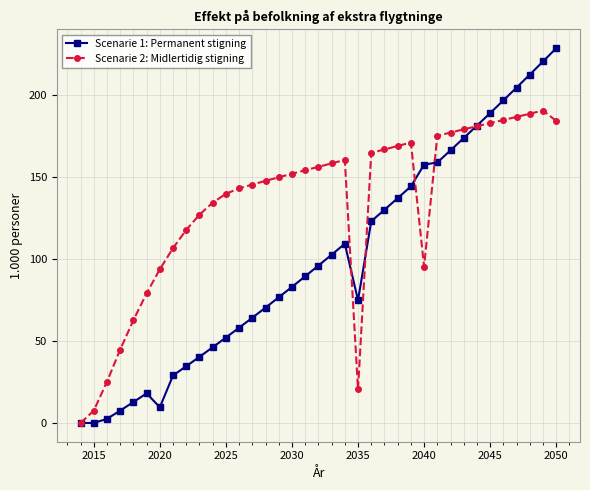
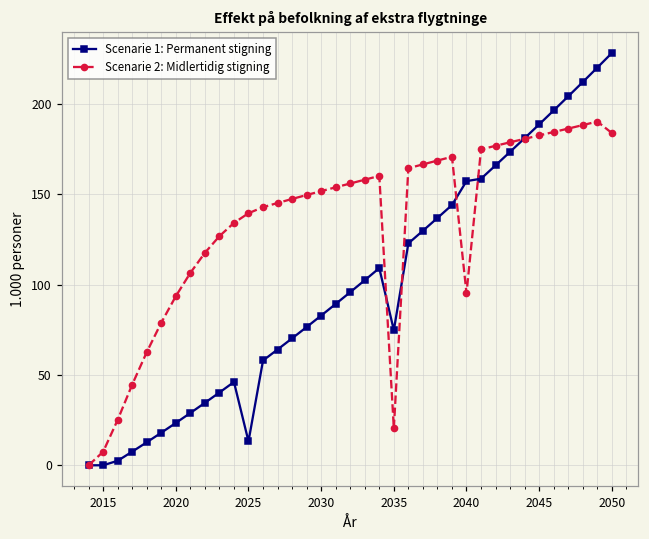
  {
    "Scenarie 1: Permanent stigning": {
      "2015": 0,
-     "2020": 10,
-     "2025": 52,
+     "2020": 23,
+     "2025": 13,
      "2030": 83,
      "2035": 75,
      "2040": 157,
      "2045": 189,
      "2050": 228
    },
    "Scenarie 2: Midlertidig stigning": {
      "2015": 7,
      "2020": 94,
      "2025": 140,
      "2030": 152,
      "2035": 20,
      "2040": 95,
      "2045": 183,
      "2050": 184
    }
  }
